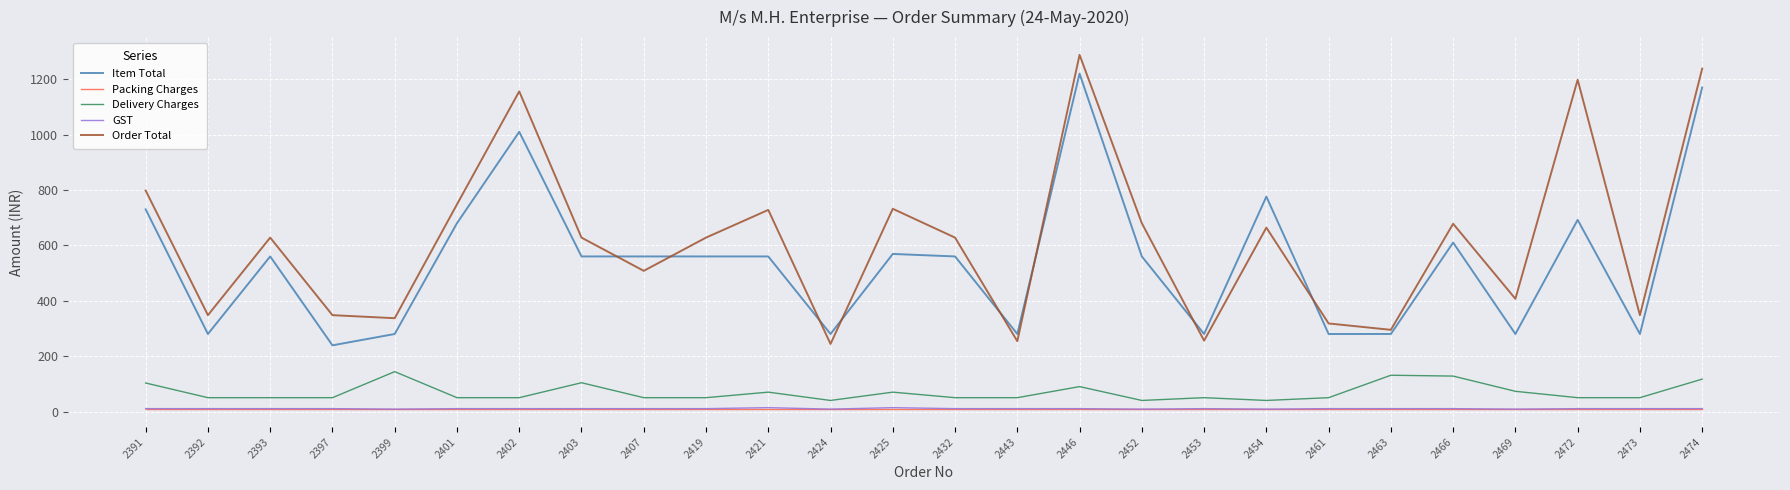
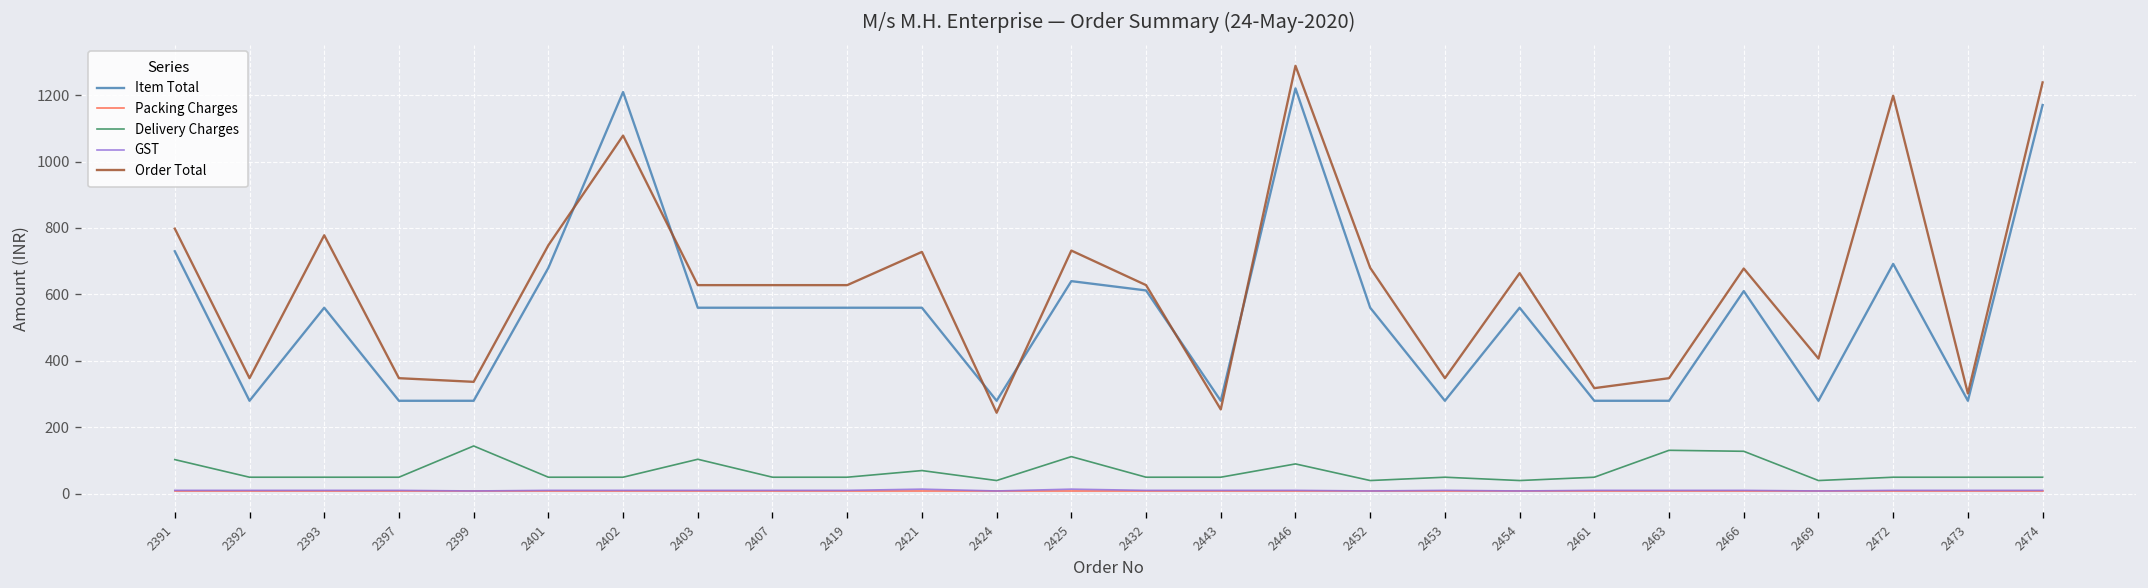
  {
    "Item Total": {
      "2391": 730,
      "2392": 280,
      "2393": 560,
-     "2397": 240,
+     "2397": 280,
      "2399": 280,
      "2401": 680,
-     "2402": 1010,
+     "2402": 1210,
      "2403": 560,
      "2407": 560,
      "2419": 560,
      "2421": 560,
      "2424": 280,
-     "2425": 570,
-     "2432": 560,
+     "2425": 640,
+     "2432": 610,
      "2443": 280,
      "2446": 1220,
      "2452": 560,
      "2453": 280,
-     "2454": 780,
+     "2454": 560,
      "2461": 280,
      "2463": 280,
      "2466": 610,
      "2469": 280,
      "2472": 690,
      "2473": 280,
      "2474": 1170
    },
    "Delivery Charges": {
      "2391": 100,
      "2392": 50,
      "2393": 50,
      "2397": 50,
      "2399": 140,
      "2401": 50,
      "2402": 50,
      "2403": 100,
      "2407": 50,
      "2419": 50,
      "2421": 70,
      "2424": 40,
-     "2425": 70,
+     "2425": 110,
      "2432": 50,
      "2443": 50,
      "2446": 90,
      "2452": 40,
      "2453": 50,
      "2454": 40,
      "2461": 50,
      "2463": 130,
      "2466": 130,
-     "2469": 70,
+     "2469": 40,
      "2472": 50,
      "2473": 50,
-     "2474": 120
+     "2474": 50
    },
    "Order Total": {
      "2391": 800,
      "2392": 350,
-     "2393": 630,
+     "2393": 780,
      "2397": 350,
      "2399": 340,
      "2401": 750,
-     "2402": 1160,
+     "2402": 1080,
      "2403": 630,
-     "2407": 510,
+     "2407": 630,
      "2419": 630,
      "2421": 730,
      "2424": 240,
      "2425": 730,
      "2432": 630,
      "2443": 250,
      "2446": 1290,
      "2452": 680,
-     "2453": 260,
+     "2453": 350,
      "2454": 660,
      "2461": 320,
-     "2463": 300,
+     "2463": 350,
      "2466": 680,
      "2469": 410,
      "2472": 1200,
-     "2473": 350,
+     "2473": 300,
      "2474": 1240
    }
  }
